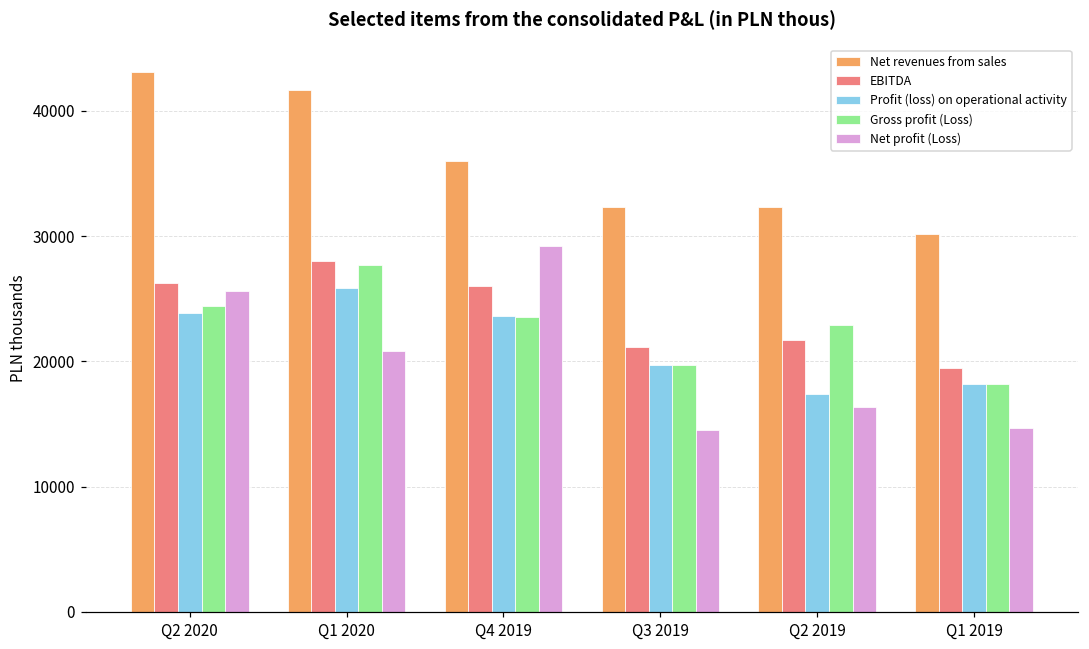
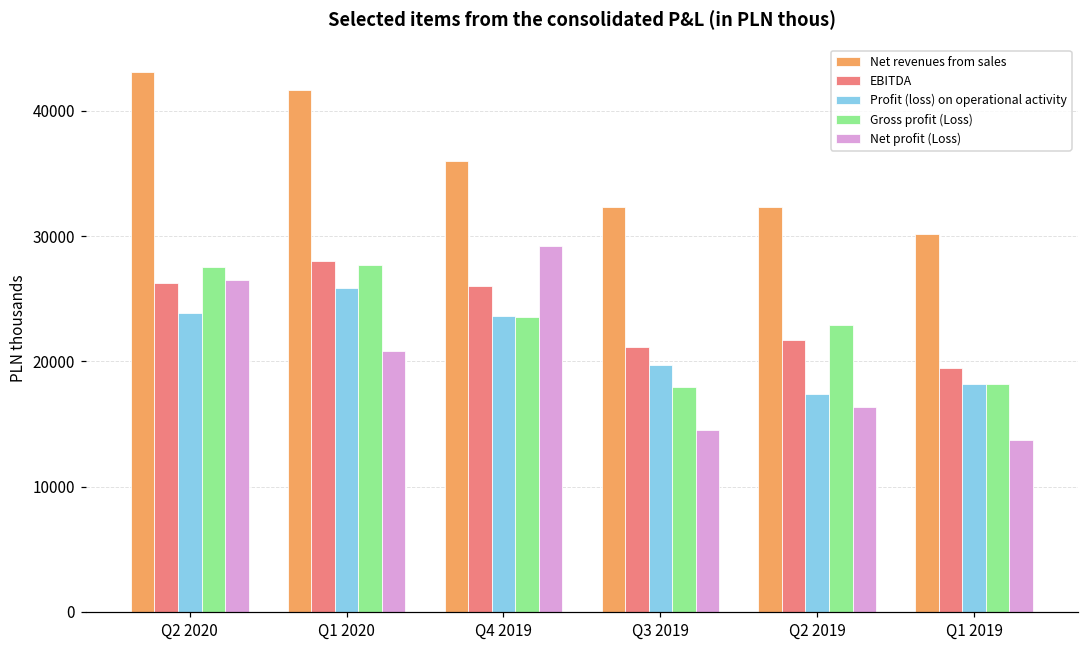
  {
    "Profit (loss) on operational activity": {
      "Q2 2020": 23900,
      "Q1 2020": 25800,
      "Q4 2019": 23700,
      "Q3 2019": 19700,
      "Q2 2019": 17400,
      "Q1 2019": 18200
    },
    "Gross profit (Loss)": {
-     "Q2 2020": 24400,
+     "Q2 2020": 27500,
      "Q1 2020": 27700,
      "Q4 2019": 23600,
-     "Q3 2019": 19700,
+     "Q3 2019": 17900,
      "Q2 2019": 22900,
      "Q1 2019": 18200
    },
    "Net profit (Loss)": {
-     "Q2 2020": 25600,
+     "Q2 2020": 26500,
      "Q1 2020": 20800,
      "Q4 2019": 29200,
      "Q3 2019": 14500,
      "Q2 2019": 16400,
-     "Q1 2019": 14700
+     "Q1 2019": 13700
    }
  }
